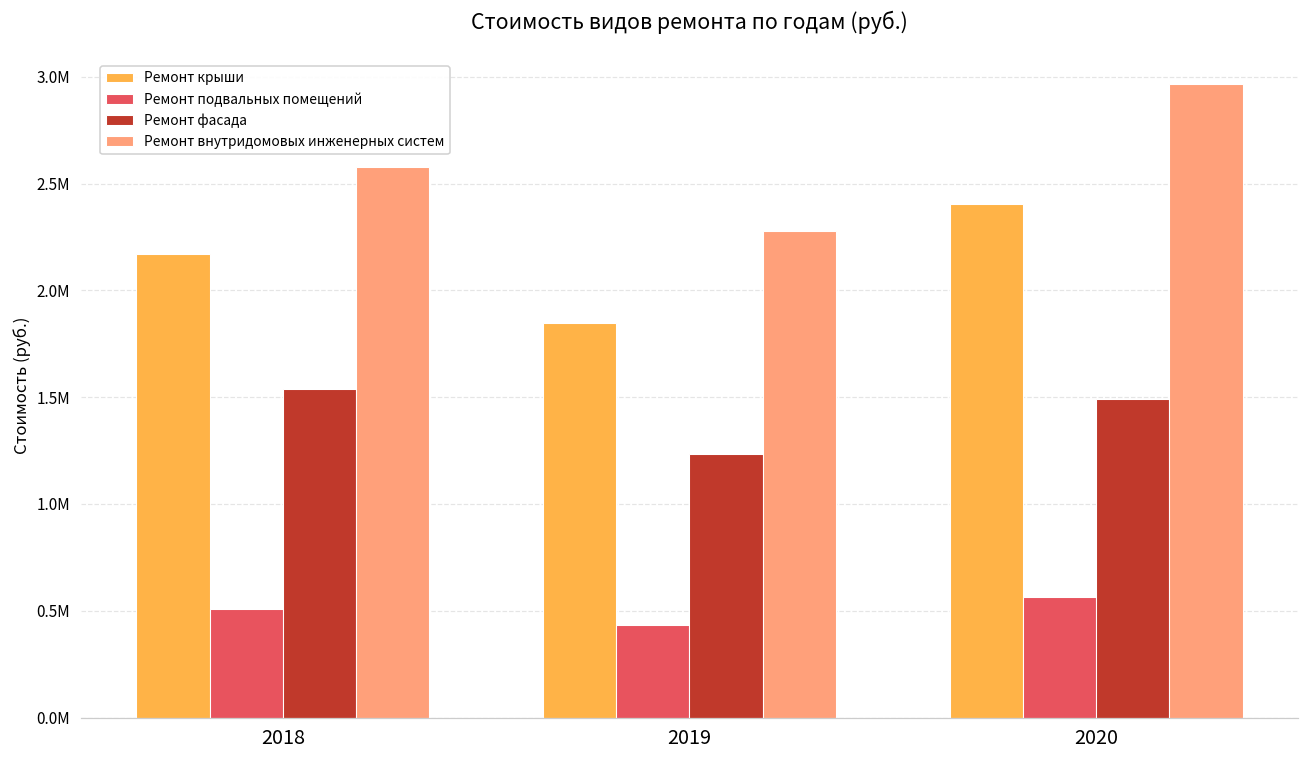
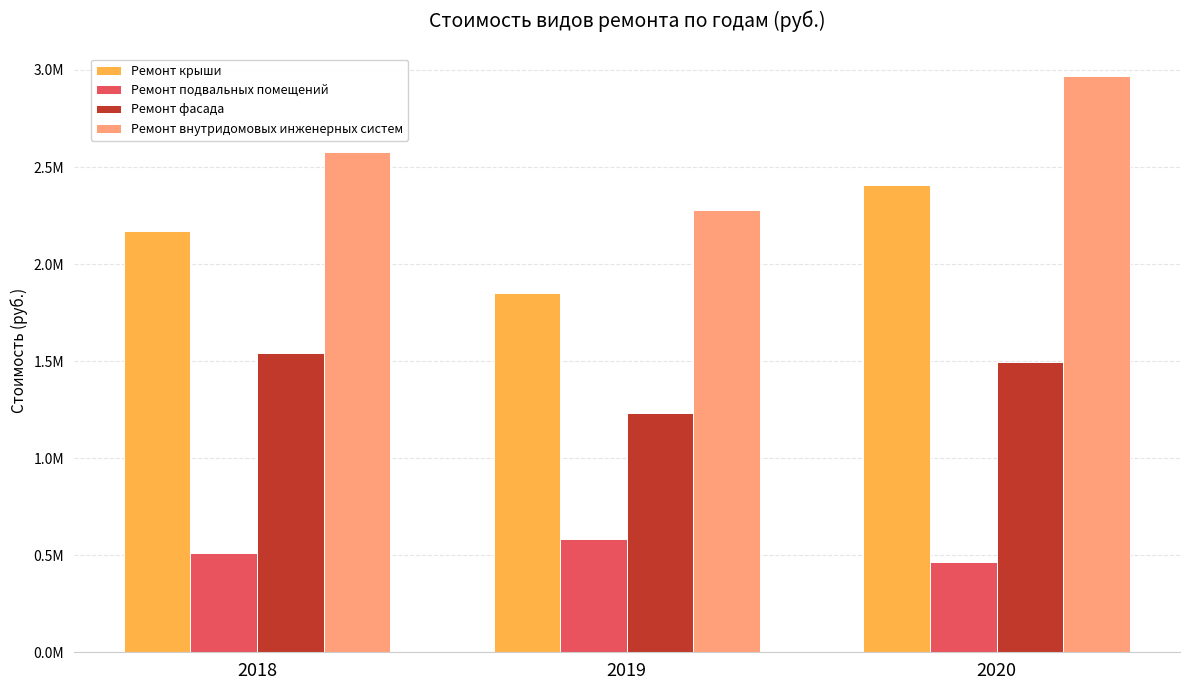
  {
    "Ремонт подвальных помещений": {
      "2018": 510000,
-     "2019": 430000,
-     "2020": 560000
+     "2019": 580000,
+     "2020": 460000
    },
    "Ремонт фасада": {
      "2018": 1540000,
      "2019": 1230000,
      "2020": 1490000
    }
  }
